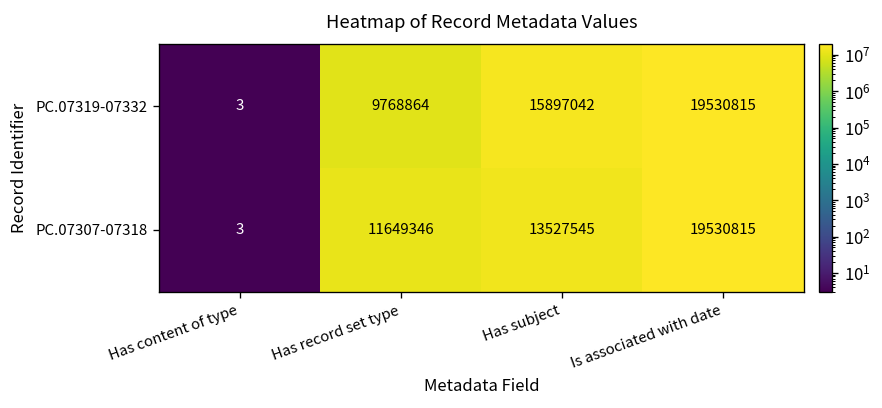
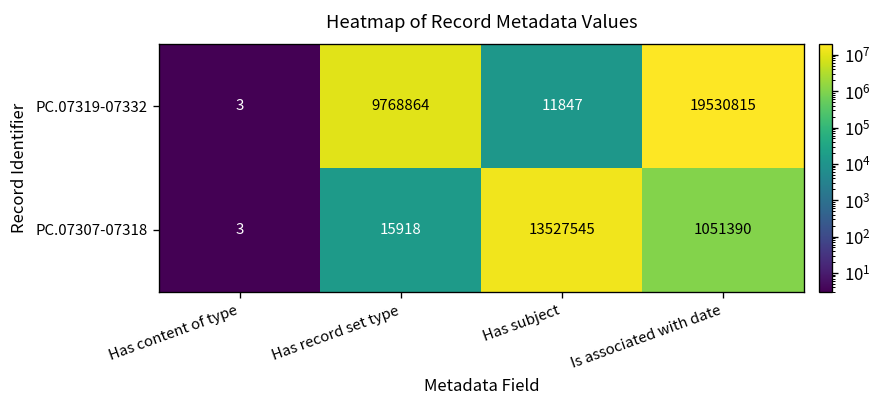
  {
    "PC.07319-07332": {
      "Has content of type": 3,
      "Has record set type": 9768864,
-     "Has subject": 15897042,
+     "Has subject": 11847,
      "Is associated with date": 19530815
    },
    "PC.07307-07318": {
      "Has content of type": 3,
-     "Has record set type": 11649346,
+     "Has record set type": 15918,
      "Has subject": 13527545,
-     "Is associated with date": 19530815
+     "Is associated with date": 1051390
    }
  }
